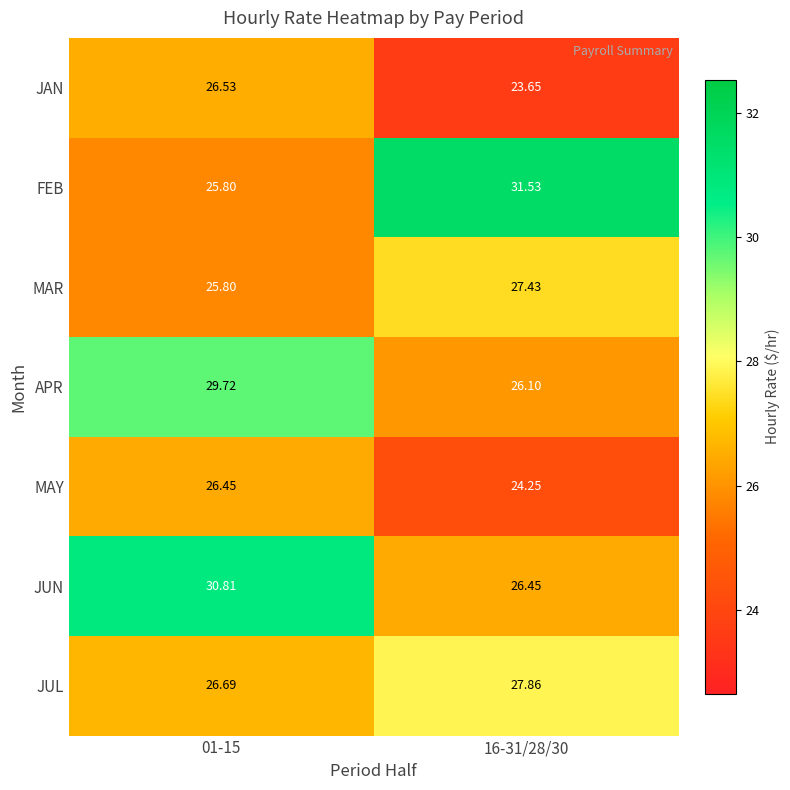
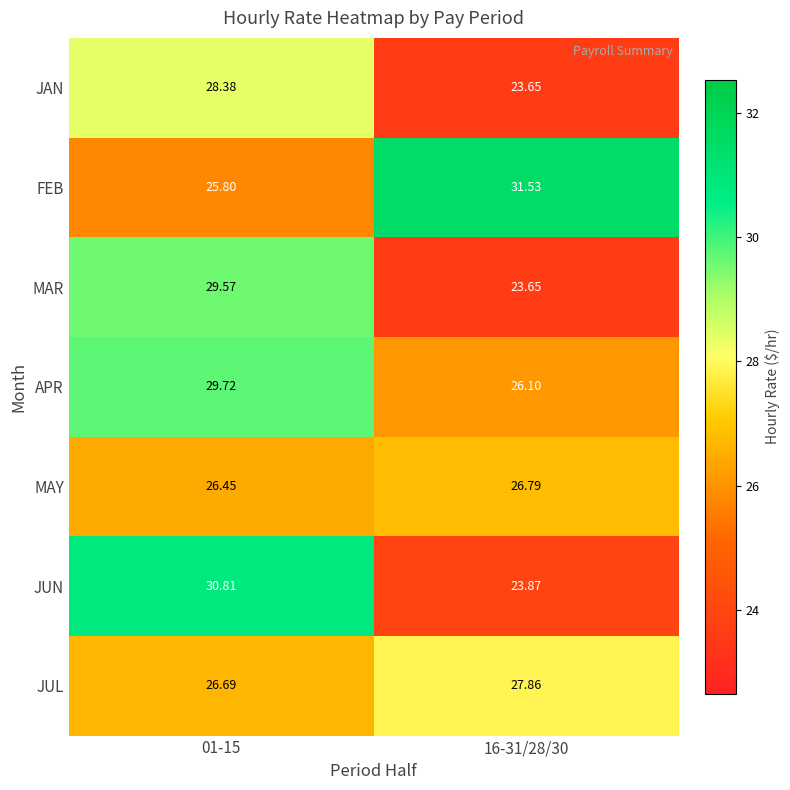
  {
    "JAN": {
-     "01-15": 26.53
+     "01-15": 28.38
    },
    "FEB": {
      "01-15": 25.80,
      "16-31/28/30": 31.53
    },
    "MAR": {
-     "01-15": 25.80,
-     "16-31/28/30": 27.43
+     "01-15": 29.57,
+     "16-31/28/30": 23.65
    },
    "APR": {
      "01-15": 29.72,
      "16-31/28/30": 26.10
    },
    "MAY": {
      "01-15": 26.45,
-     "16-31/28/30": 24.25
+     "16-31/28/30": 26.79
    },
    "JUN": {
      "01-15": 30.81,
-     "16-31/28/30": 26.45
+     "16-31/28/30": 23.87
    },
    "JUL": {
      "01-15": 26.69,
      "16-31/28/30": 27.86
    }
  }
